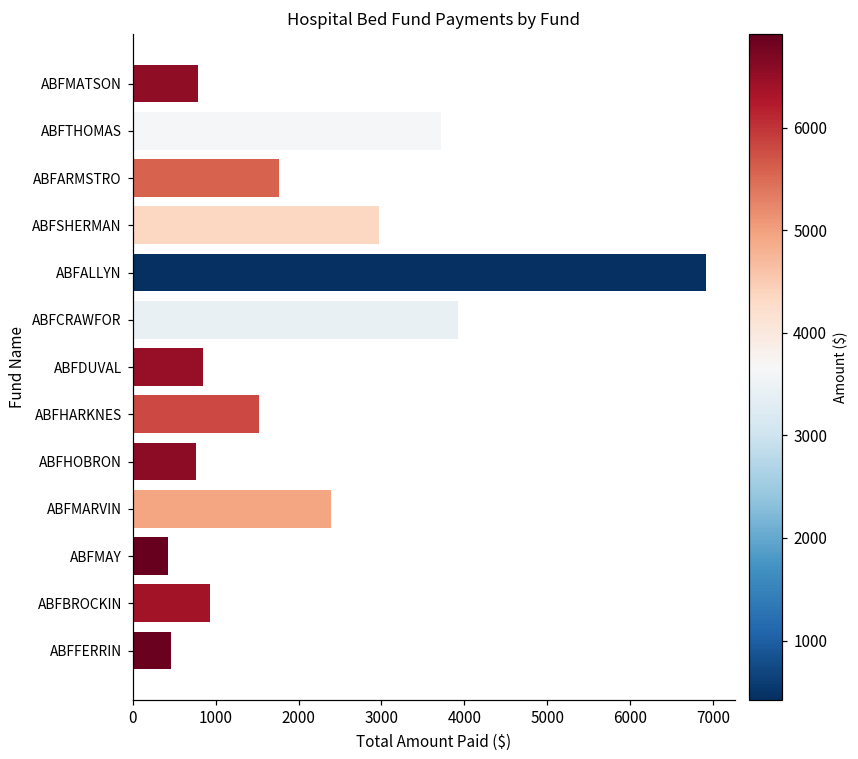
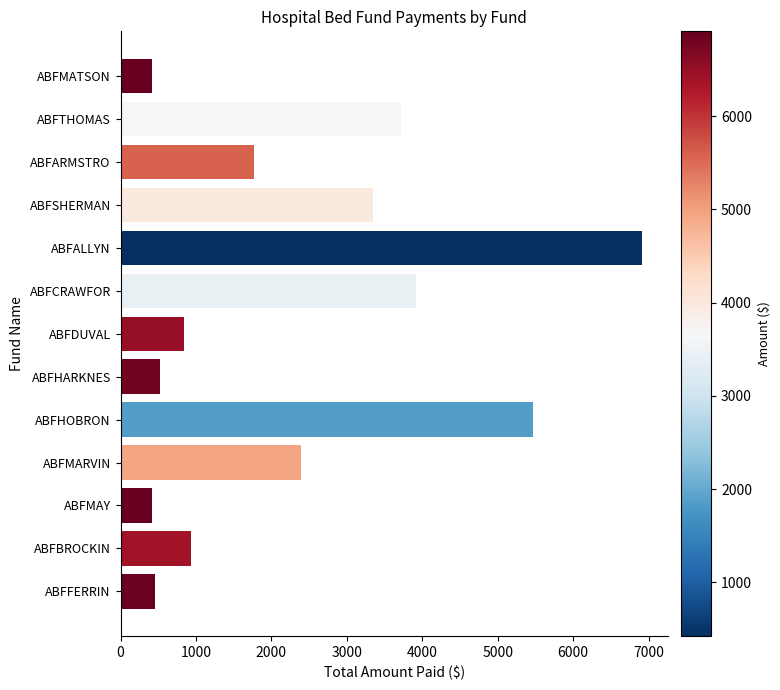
  {
-   "ABFMATSON": 800,
+   "ABFMATSON": 400,
    "ABFTHOMAS": 3700,
    "ABFARMSTRO": 1800,
-   "ABFSHERMAN": 3000,
+   "ABFSHERMAN": 3300,
    "ABFALLYN": 6900,
    "ABFCRAWFOR": 3900,
    "ABFDUVAL": 800,
-   "ABFHARKNES": 1500,
-   "ABFHOBRON": 800,
+   "ABFHARKNES": 500,
+   "ABFHOBRON": 5500,
    "ABFMARVIN": 2400,
    "ABFMAY": 400,
    "ABFBROCKIN": 900,
    "ABFFERRIN": 500
  }
